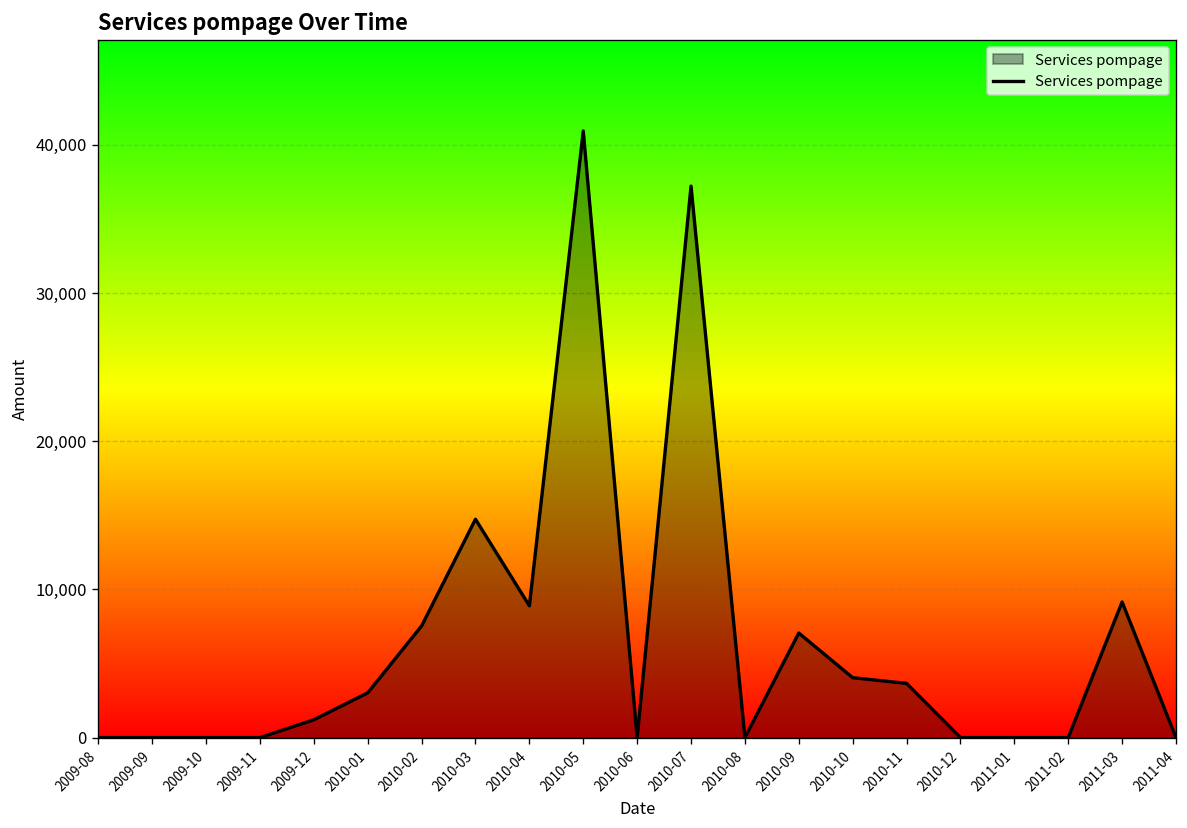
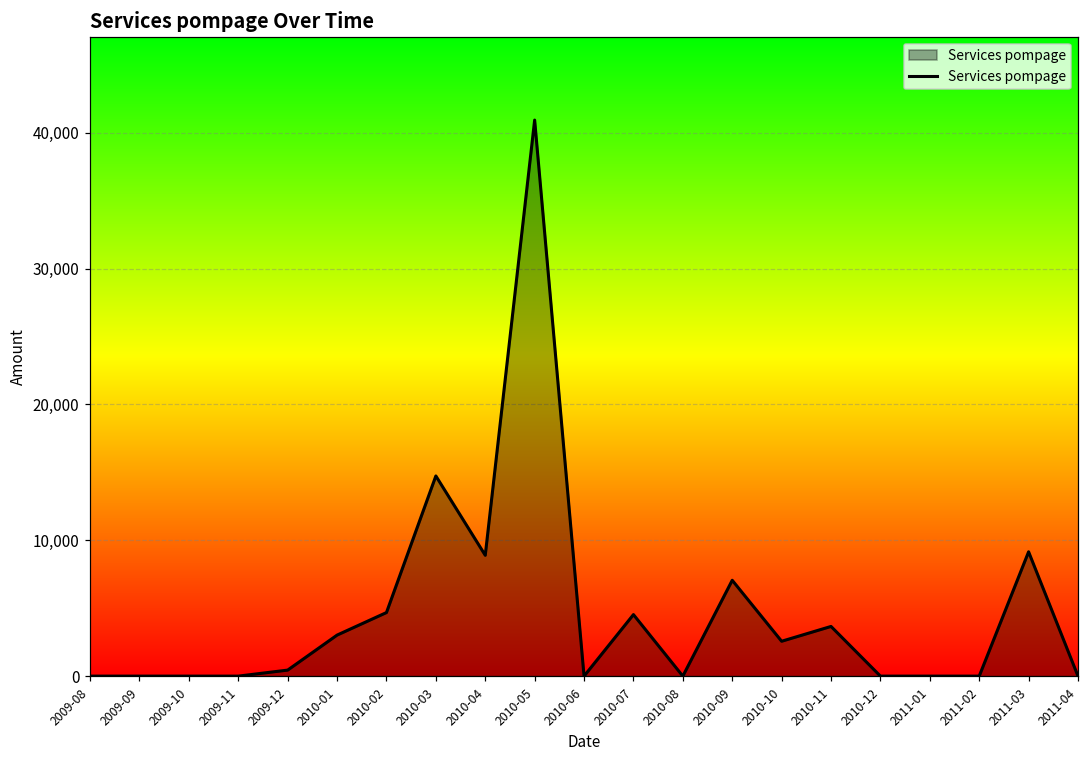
  {
    "2009-08": "0",
    "2009-09": "0",
    "2009-10": "0",
    "2009-11": "0",
-   "2009-12": "1,200",
+   "2009-12": "400",
    "2010-01": "3,000",
-   "2010-02": "7,500",
+   "2010-02": "4,700",
    "2010-03": "14,700",
    "2010-04": "8,900",
    "2010-05": "40,900",
    "2010-06": "0",
-   "2010-07": "37,200",
+   "2010-07": "4,500",
    "2010-08": "0",
    "2010-09": "7,100",
-   "2010-10": "4,000",
+   "2010-10": "2,600",
    "2010-11": "3,700",
    "2010-12": "0",
    "2011-01": "0",
    "2011-02": "0",
    "2011-03": "9,200",
    "2011-04": "0"
  }
